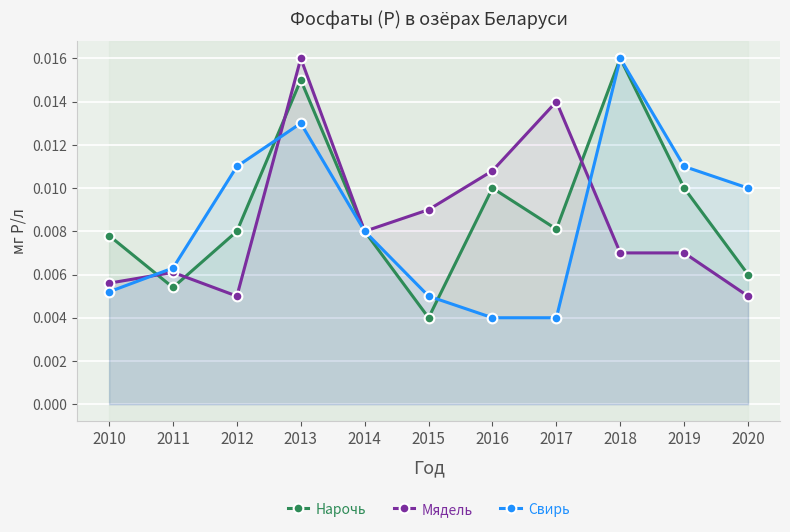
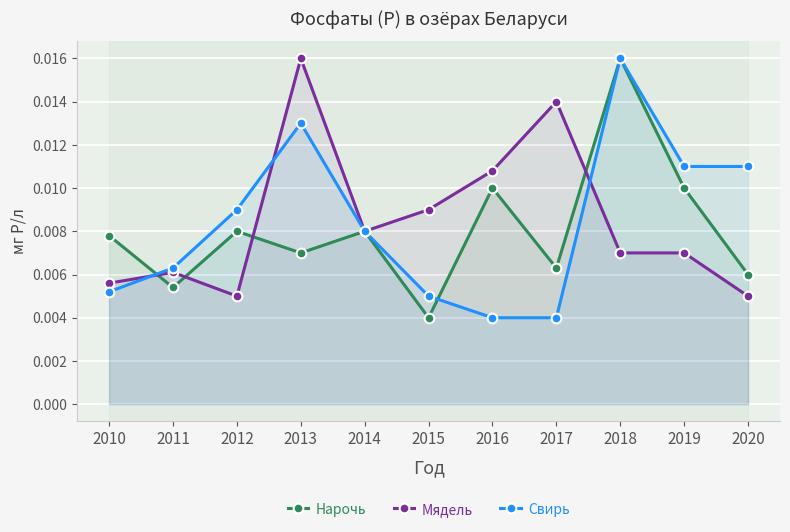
  {
    "Нарочь": {
      "2010": 0.0078,
      "2011": 0.0054,
      "2012": 0.0080,
-     "2013": 0.015,
+     "2013": 0.007,
      "2015": 0.0040,
      "2016": 0.0100,
-     "2017": 0.0081,
+     "2017": 0.0063,
      "2019": 0.0100,
      "2020": 0.0060
    },
    "Мядель": {
      "2010": 0.0056,
      "2011": 0.0061,
      "2012": 0.0050,
      "2013": 0.0160,
      "2015": 0.0090,
      "2016": 0.0108,
      "2017": 0.0140,
      "2018": 0.0070,
      "2019": 0.0070,
      "2020": 0.0050
    },
    "Свирь": {
      "2010": 0.0052,
      "2011": 0.0063,
-     "2012": 0.011,
+     "2012": 0.009,
      "2013": 0.013,
      "2015": 0.005,
      "2016": 0.004,
      "2017": 0.004,
      "2019": 0.011,
-     "2020": 0.010
+     "2020": 0.011
    }
  }
